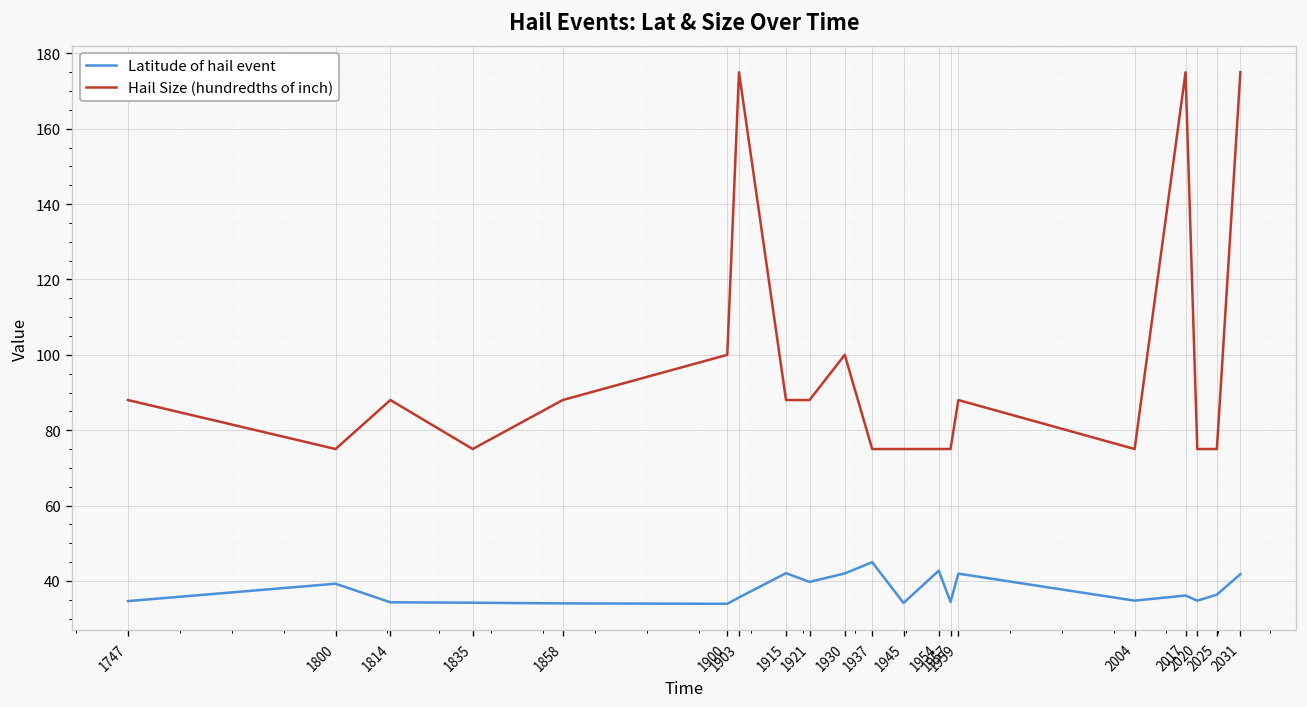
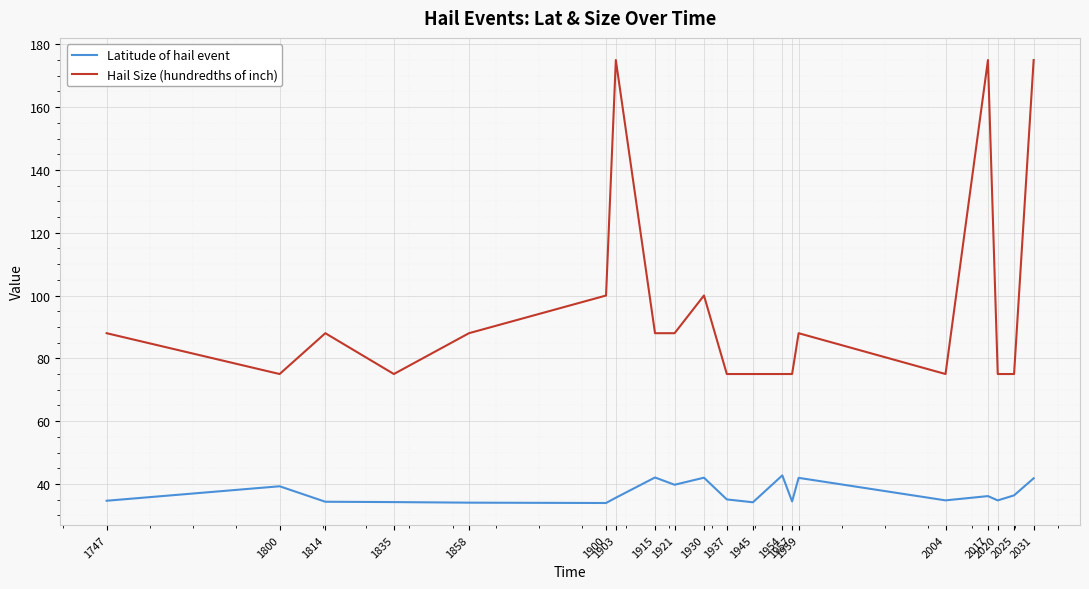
  {
    "Latitude of hail event": {
      "1747": 35,
      "1800": 39,
      "1814": 34,
      "1835": 34,
      "1858": 34,
      "1900": 34,
      "1903": 36,
      "1915": 42,
      "1921": 40,
      "1930": 42,
-     "1937": 45,
+     "1937": 35,
      "1945": 34,
      "1954": 43,
      "1957": 34,
      "1959": 42,
      "2004": 35,
      "2017": 36,
      "2020": 35,
      "2025": 36,
      "2031": 42
    },
    "Hail Size (hundredths of inch)": {
      "1747": 88,
      "1800": 75,
      "1814": 88,
      "1835": 75,
      "1858": 88,
      "1900": 100,
      "1903": 175,
      "1915": 88,
      "1921": 88,
      "1930": 100,
      "1937": 75,
      "1945": 75,
      "1954": 75,
      "1957": 75,
      "1959": 88,
      "2004": 75,
      "2017": 175,
      "2020": 75,
      "2025": 75,
      "2031": 175
    }
  }
